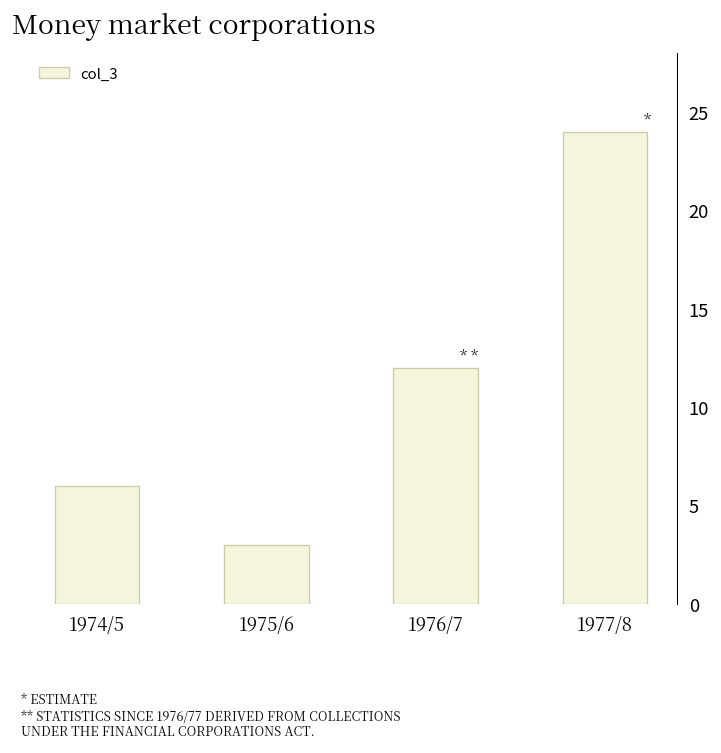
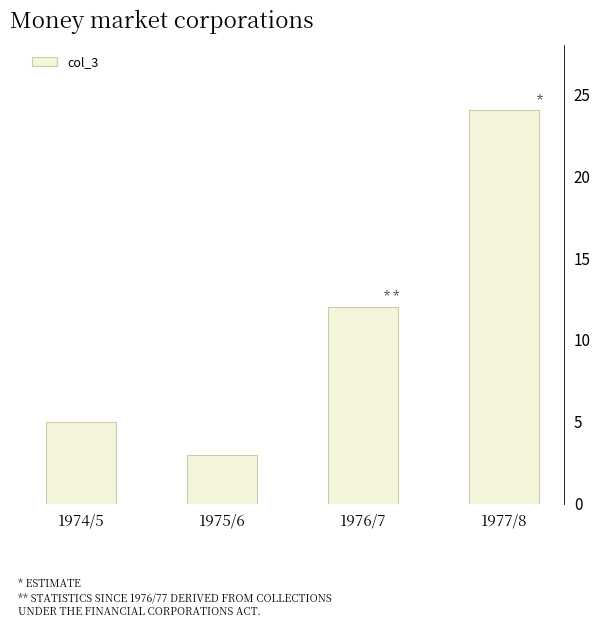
  {
-   "1974/5": 6,
+   "1974/5": 5,
    "1975/6": 3,
    "1976/7": 12,
    "1977/8": 24
  }
